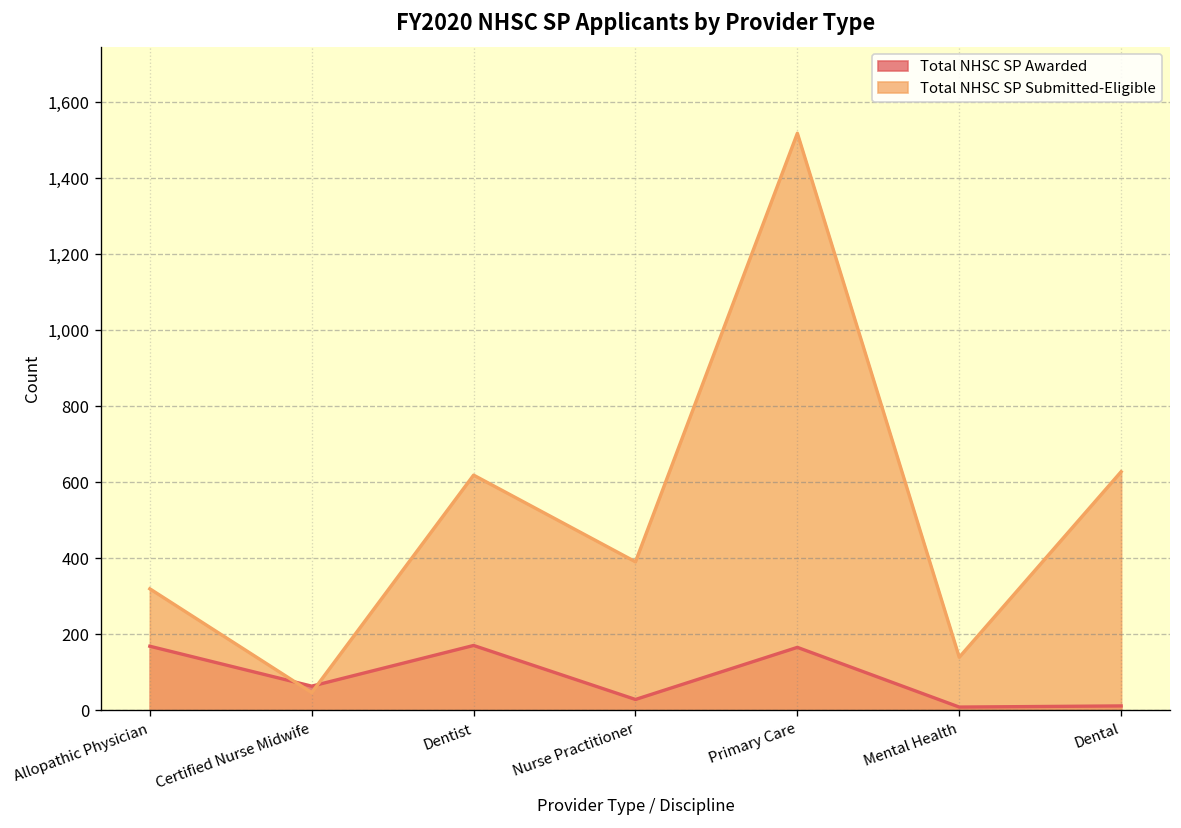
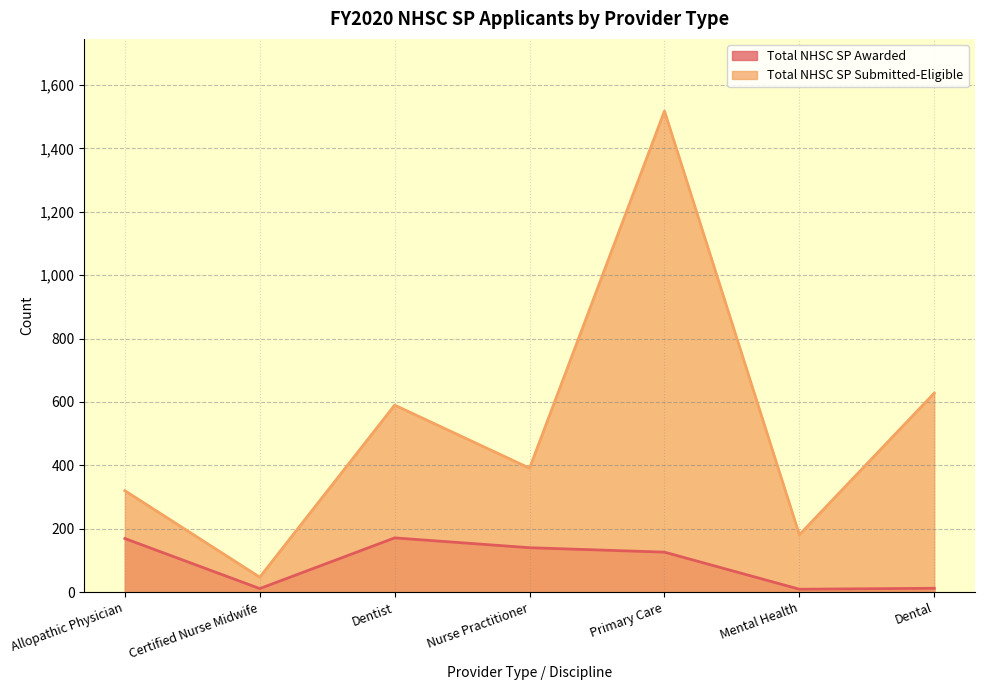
  {
    "Total NHSC SP Awarded": {
      "Allopathic Physician": "170",
-     "Certified Nurse Midwife": "60",
+     "Certified Nurse Midwife": "10",
      "Dentist": "170",
-     "Nurse Practitioner": "30",
-     "Primary Care": "170",
+     "Nurse Practitioner": "140",
+     "Primary Care": "130",
      "Mental Health": "10",
      "Dental": "10"
    },
    "Total NHSC SP Submitted-Eligible": {
      "Allopathic Physician": "320",
      "Certified Nurse Midwife": "50",
-     "Dentist": "620",
+     "Dentist": "590",
      "Nurse Practitioner": "390",
      "Primary Care": "1,520",
-     "Mental Health": "140",
+     "Mental Health": "180",
      "Dental": "630"
    }
  }
